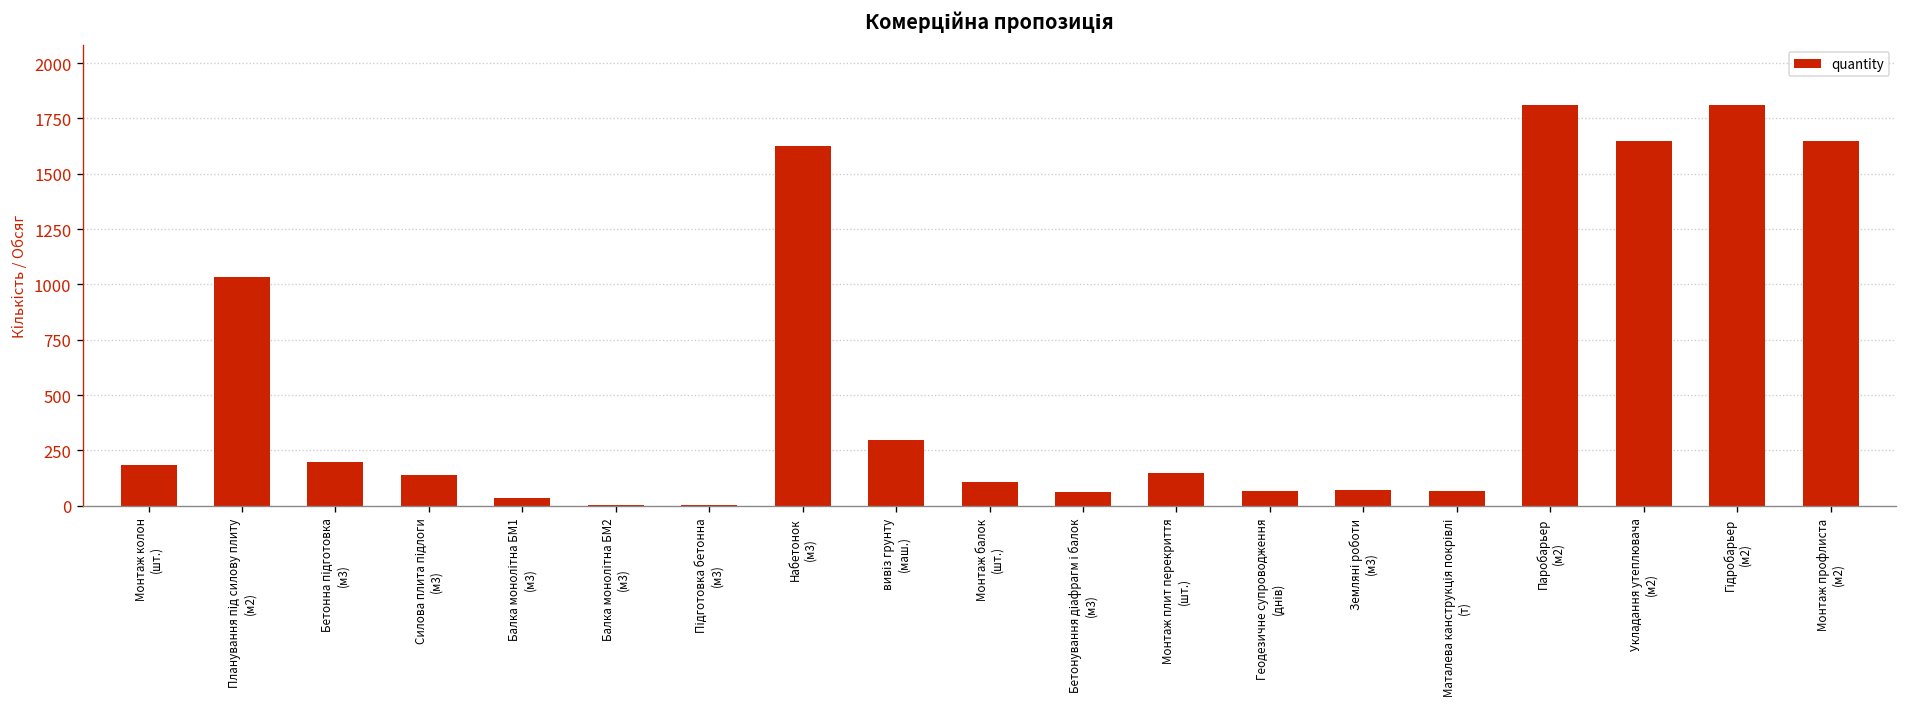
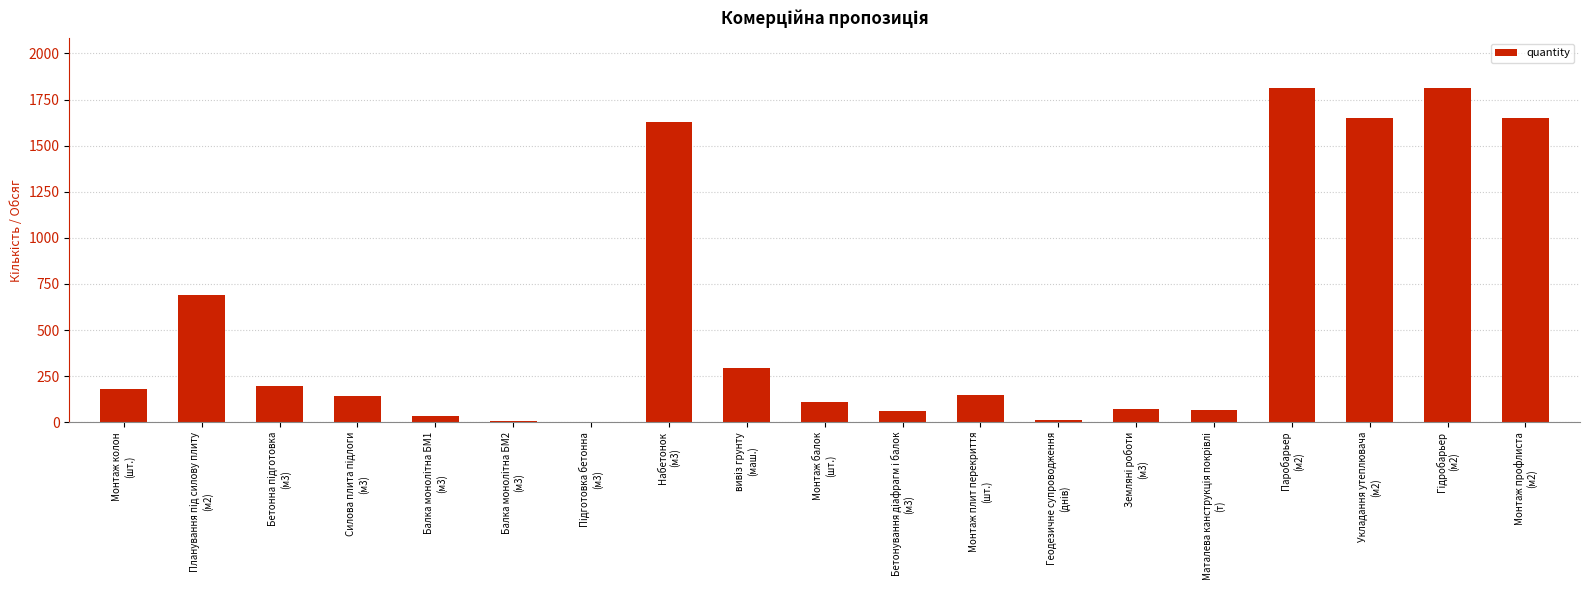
  {
    "Монтаж колон (шт.)": 180,
-   "Планування під силову плиту (м2)": 1040,
+   "Планування під силову плиту (м2)": 690,
    "Бетонна підготовка (м3)": 200,
    "Силова плита підлоги (м3)": 140,
    "Балка монолітна БМ1 (м3)": 40,
    "Набетонок (м3)": 1630,
    "вивіз грунту (маш.)": 300,
    "Монтаж балок (шт.)": 110,
    "Бетонування діафрагм і балок (м3)": 60,
    "Монтаж плит перекриття (шт.)": 150,
-   "Геодезичне супроводження (днів)": 70,
+   "Геодезичне супроводження (днів)": 10,
    "Земляні роботи (м3)": 70,
    "Маталева канструкція покрівлі (т)": 70,
    "Паробарьер (м2)": 1810,
    "Укладання утеплювача (м2)": 1650,
    "Гідробарьер (м2)": 1810,
    "Монтаж профлиста (м2)": 1650
  }
